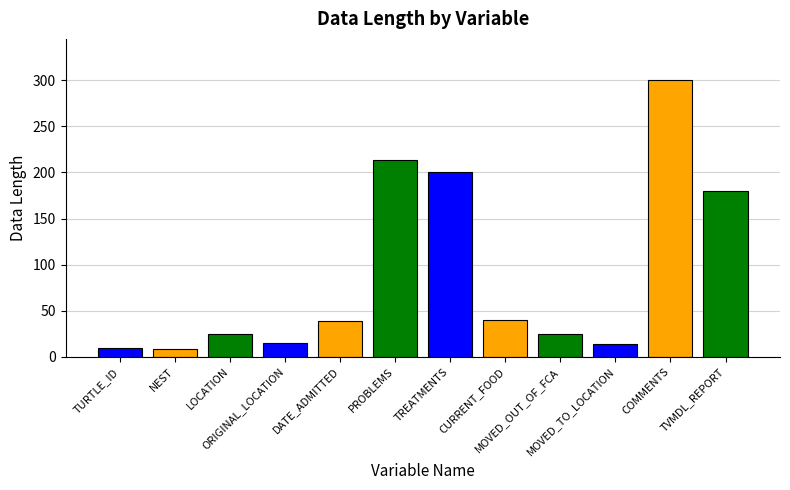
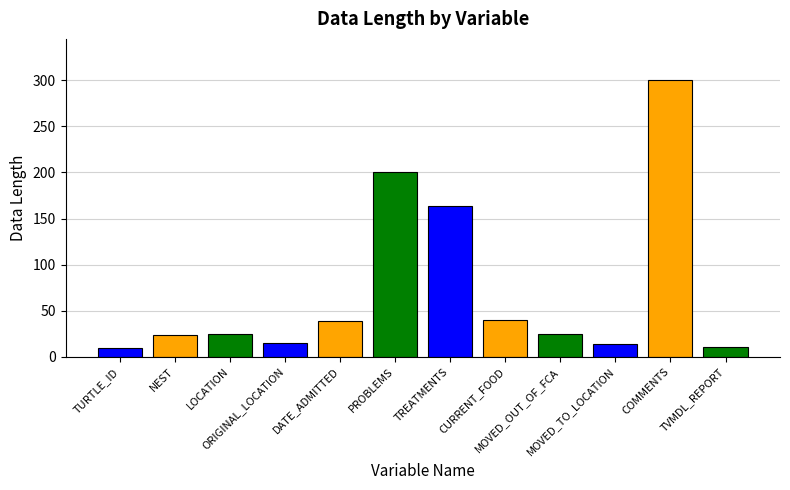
  {
    "TURTLE_ID": 10,
-   "NEST": 10,
+   "NEST": 20,
    "LOCATION": 30,
    "ORIGINAL_LOCATION": 20,
    "DATE_ADMITTED": 40,
-   "PROBLEMS": 210,
-   "TREATMENTS": 200,
+   "PROBLEMS": 200,
+   "TREATMENTS": 160,
    "CURRENT_FOOD": 40,
    "MOVED_OUT_OF_FCA": 30,
    "MOVED_TO_LOCATION": 10,
    "COMMENTS": 300,
-   "TVMDL_REPORT": 180
+   "TVMDL_REPORT": 10
  }
